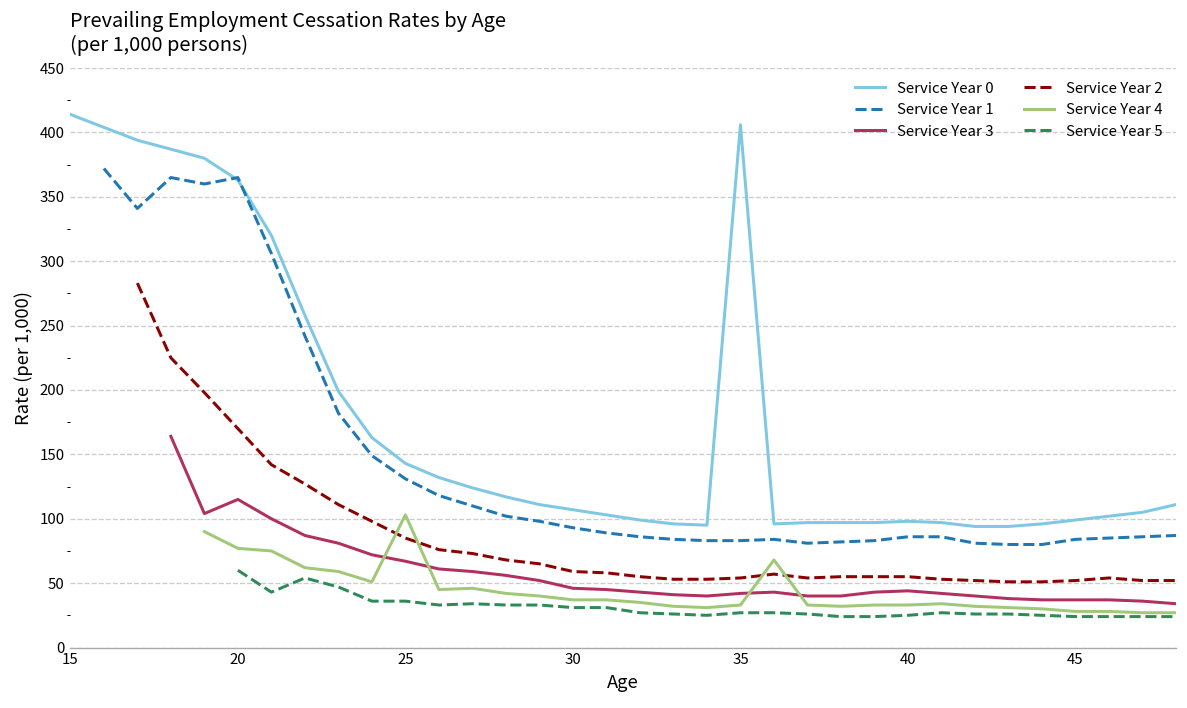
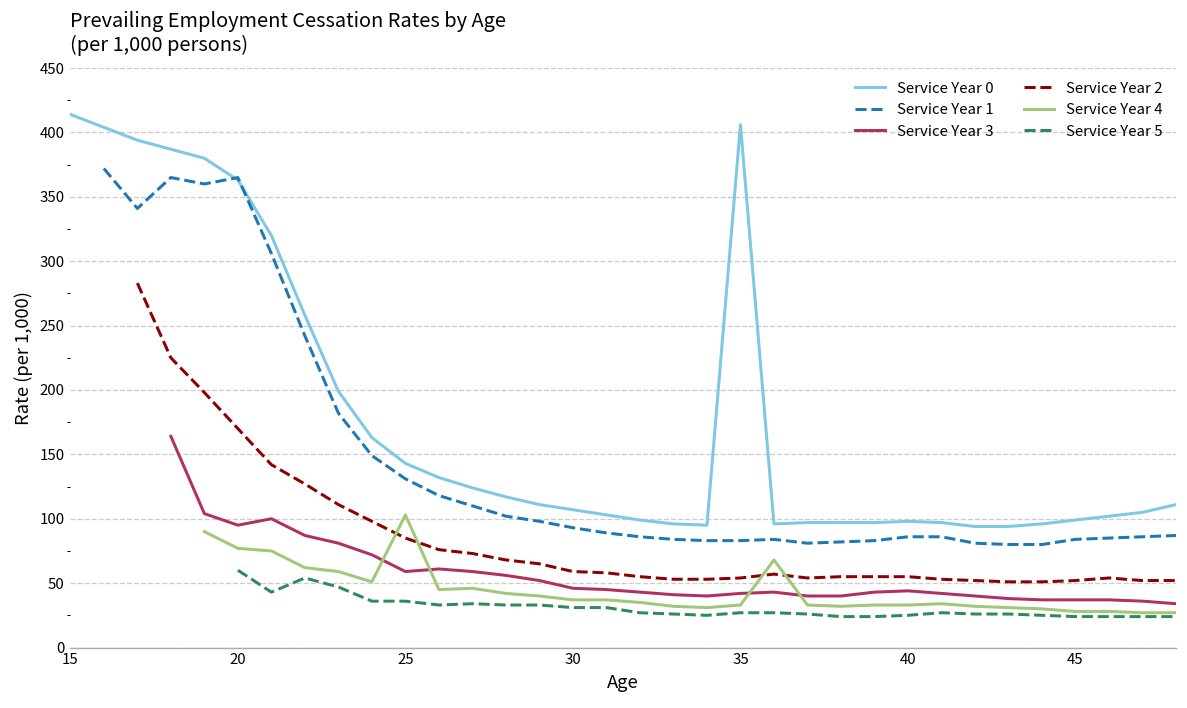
  {
    "Service Year 0": {
      "15": 414,
      "25": 143,
      "30": 107,
      "35": 406,
      "40": 98,
      "45": 99
    },
    "Service Year 1": {
      "25": 131,
      "30": 93,
      "35": 83,
      "40": 86,
      "45": 84
    },
    "Service Year 3": {
-     "20": 115,
-     "25": 67,
+     "20": 95,
+     "25": 59,
      "30": 46,
      "35": 42,
      "40": 44,
      "45": 37
    },
    "Service Year 2": {
      "20": 170,
      "25": 85,
      "30": 59,
      "35": 54,
      "40": 55,
      "45": 52
    },
    "Service Year 4": {
      "20": 77,
      "25": 103,
      "30": 37,
      "35": 33,
      "40": 33,
      "45": 28
    },
    "Service Year 5": {
      "20": 60,
      "25": 36,
      "30": 31,
      "35": 27,
      "40": 25,
      "45": 24
    }
  }
